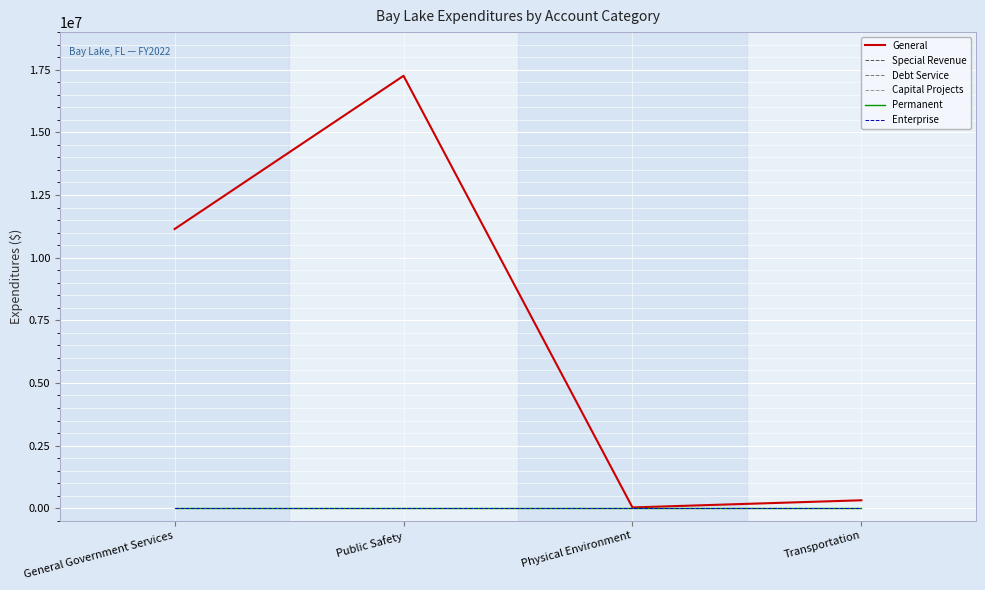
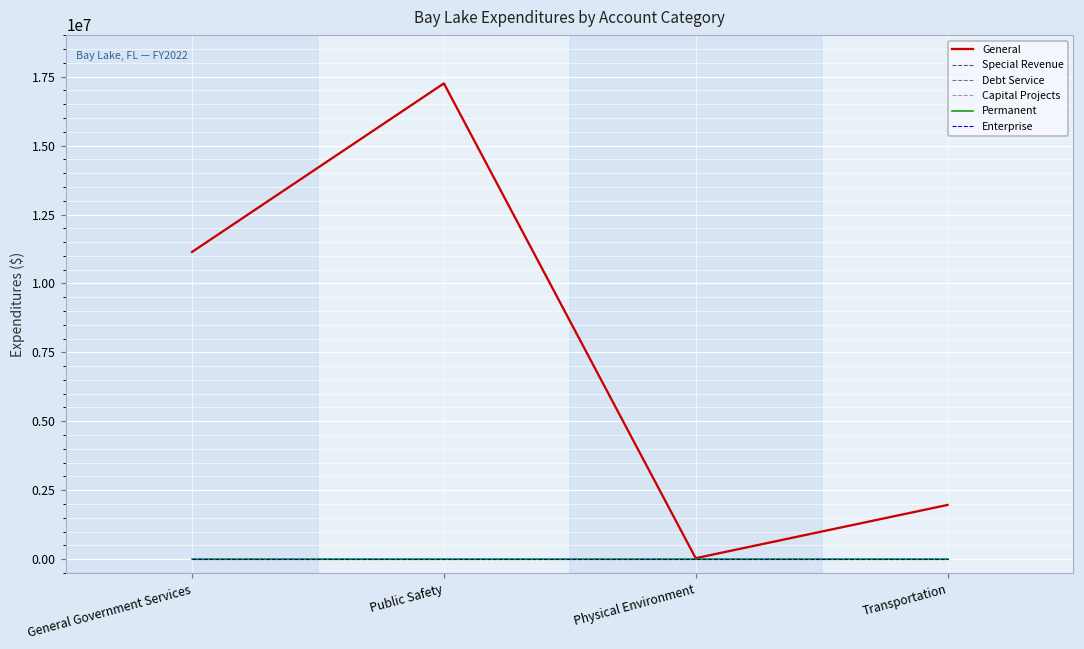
  {
    "General": {
      "General Government Services": 11100000,
      "Public Safety": 17300000,
-     "Transportation": 300000
+     "Transportation": 2000000
    },
    "Enterprise": {
      "General Government Services": 0,
      "Public Safety": 0,
      "Transportation": 0
    }
  }
